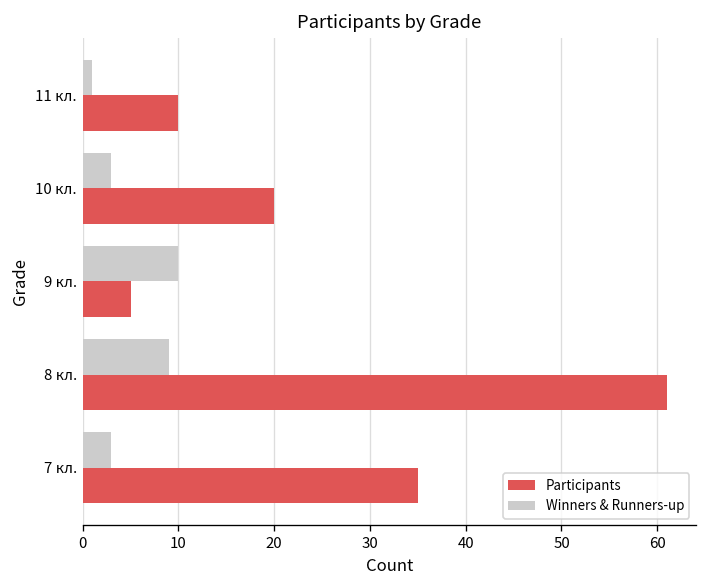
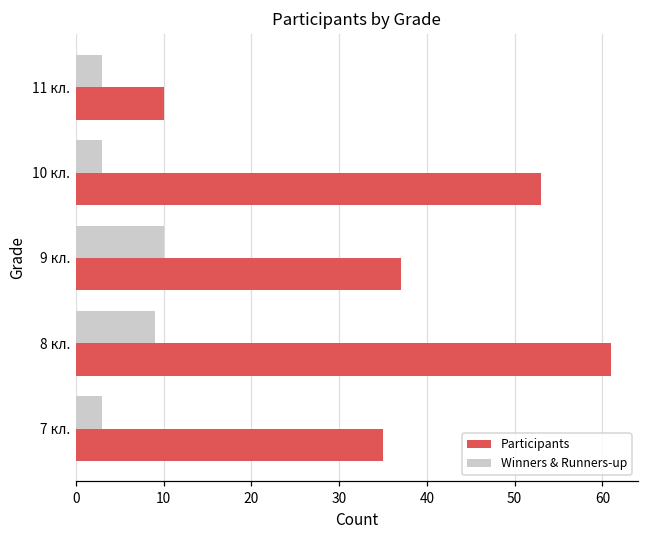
  {
    "Participants": {
      "11 кл.": 10,
-     "10 кл.": 20,
-     "9 кл.": 5,
+     "10 кл.": 53,
+     "9 кл.": 37,
      "8 кл.": 61,
      "7 кл.": 35
    },
    "Winners & Runners-up": {
-     "11 кл.": 1,
+     "11 кл.": 3,
      "10 кл.": 3,
      "9 кл.": 10,
      "8 кл.": 9,
      "7 кл.": 3
    }
  }
